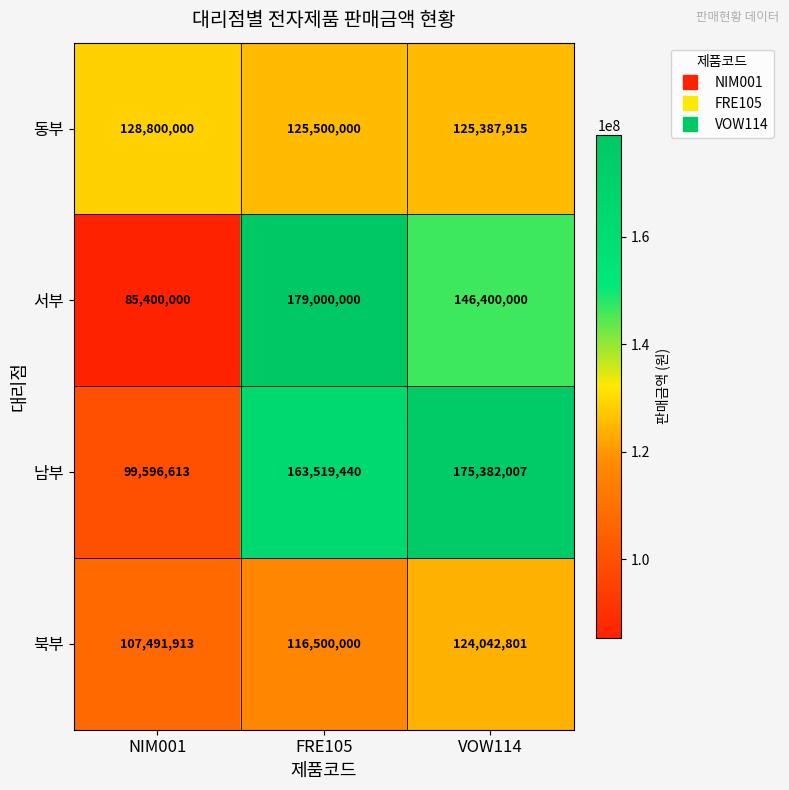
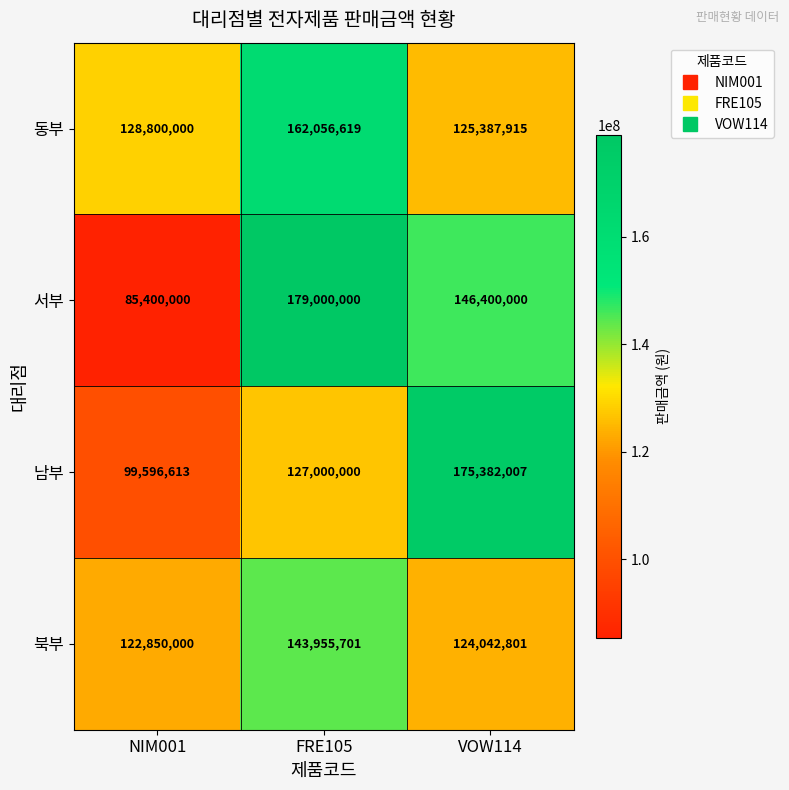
  {
    "동부": {
      "NIM001": "128,800,000",
-     "FRE105": "125,500,000",
+     "FRE105": "162,056,619",
      "VOW114": "125,387,915"
    },
    "서부": {
      "NIM001": "85,400,000",
      "FRE105": "179,000,000",
      "VOW114": "146,400,000"
    },
    "남부": {
      "NIM001": "99,596,613",
-     "FRE105": "163,519,440",
+     "FRE105": "127,000,000",
      "VOW114": "175,382,007"
    },
    "북부": {
-     "NIM001": "107,491,913",
-     "FRE105": "116,500,000",
+     "NIM001": "122,850,000",
+     "FRE105": "143,955,701",
      "VOW114": "124,042,801"
    }
  }
